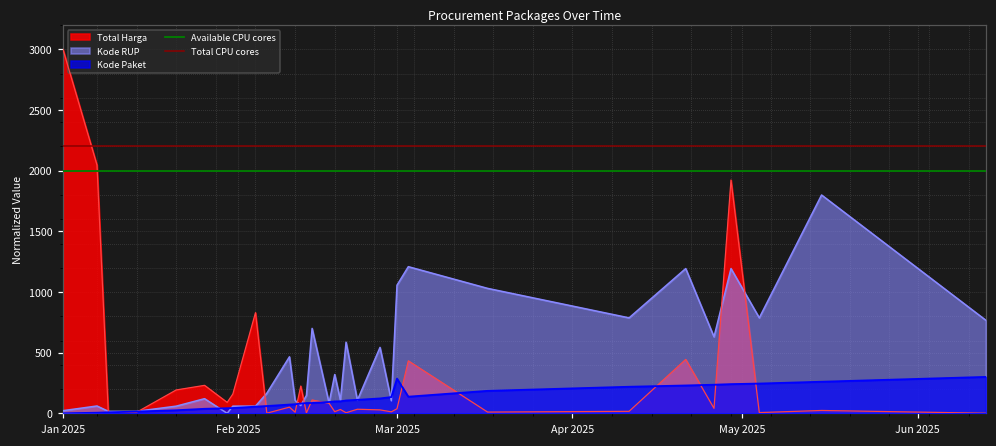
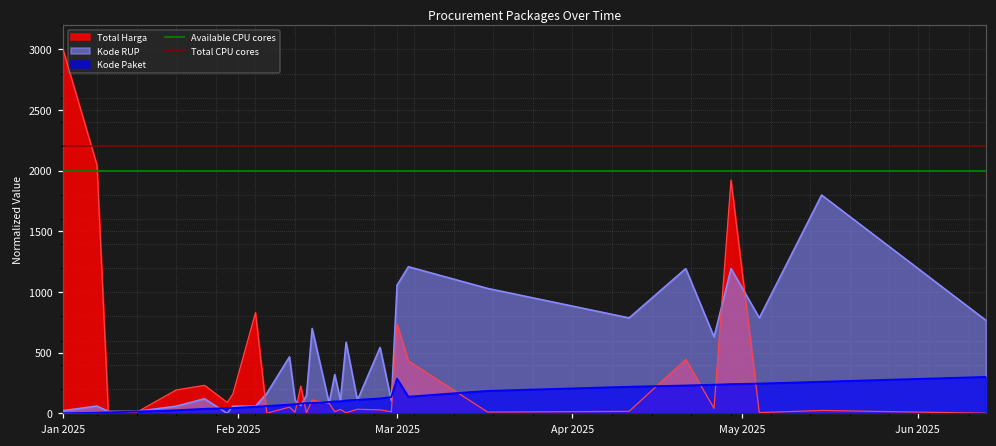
  {
    "Total Harga": {
      "Jan 2025": 3000,
-     "Mar 2025": 40
+     "Mar 2025": 740
    },
    "Kode RUP": {
      "Mar 2025": 1060
    },
    "Kode Paket": {
      "Mar 2025": 290
    }
  }
